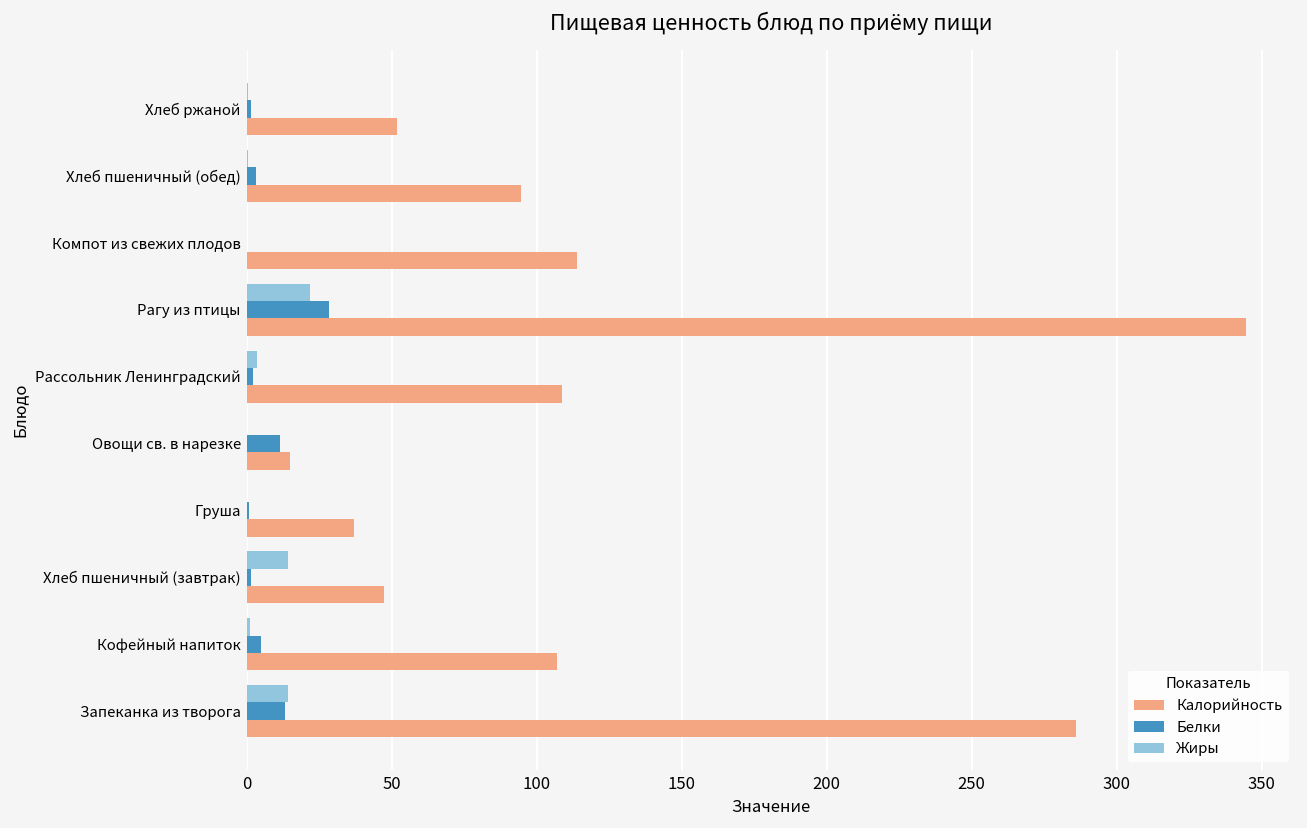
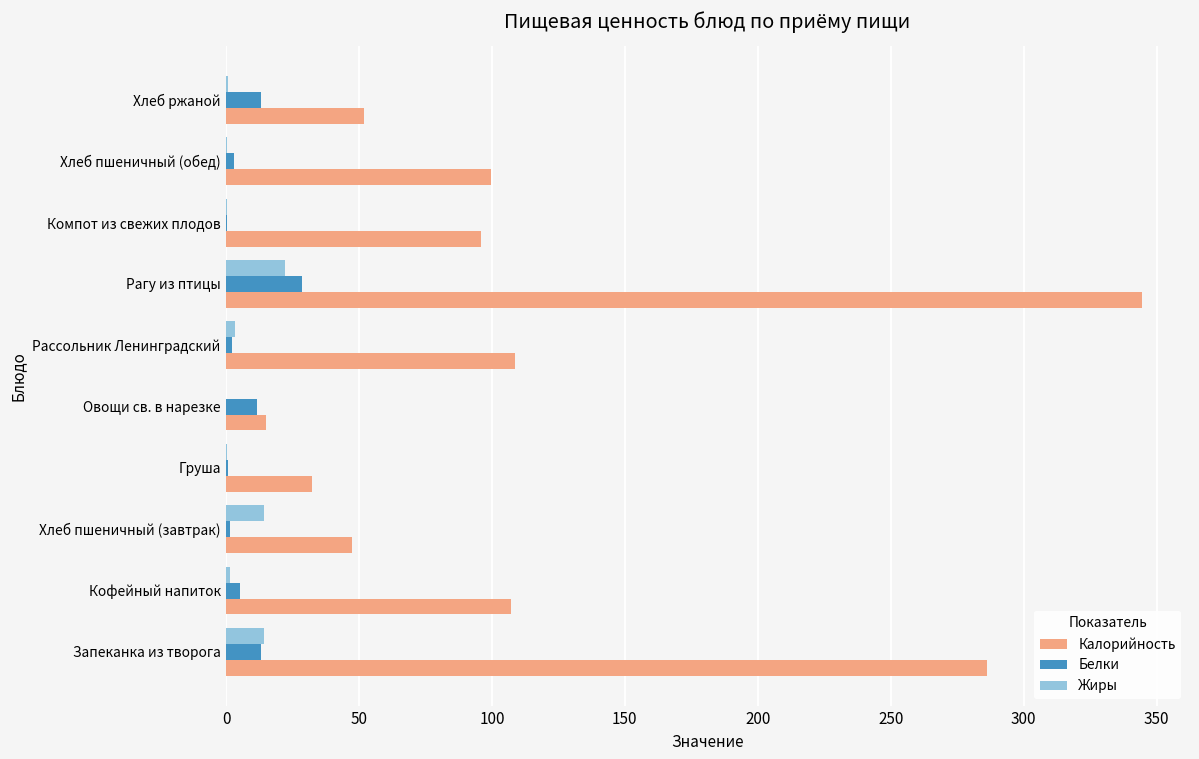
  {
    "Калорийность": {
      "Хлеб ржаной": 52,
-     "Хлеб пшеничный (обед)": 95,
-     "Компот из свежих плодов": 114,
+     "Хлеб пшеничный (обед)": 100,
+     "Компот из свежих плодов": 96,
      "Рагу из птицы": 345,
      "Рассольник Ленинградский": 109,
      "Овощи св. в нарезке": 15,
-     "Груша": 37,
+     "Груша": 32,
      "Хлеб пшеничный (завтрак)": 47,
      "Кофейный напиток": 107,
      "Запеканка из творога": 286
    },
    "Белки": {
-     "Хлеб ржаной": 2,
+     "Хлеб ржаной": 13,
      "Хлеб пшеничный (обед)": 3,
      "Рагу из птицы": 29,
      "Рассольник Ленинградский": 2,
      "Овощи св. в нарезке": 12,
      "Хлеб пшеничный (завтрак)": 2,
      "Кофейный напиток": 5,
      "Запеканка из творога": 13
    },
    "Жиры": {
      "Рагу из птицы": 22,
      "Рассольник Ленинградский": 3,
      "Овощи св. в нарезке": 0,
      "Хлеб пшеничный (завтрак)": 14,
      "Кофейный напиток": 1,
      "Запеканка из творога": 14
    }
  }
